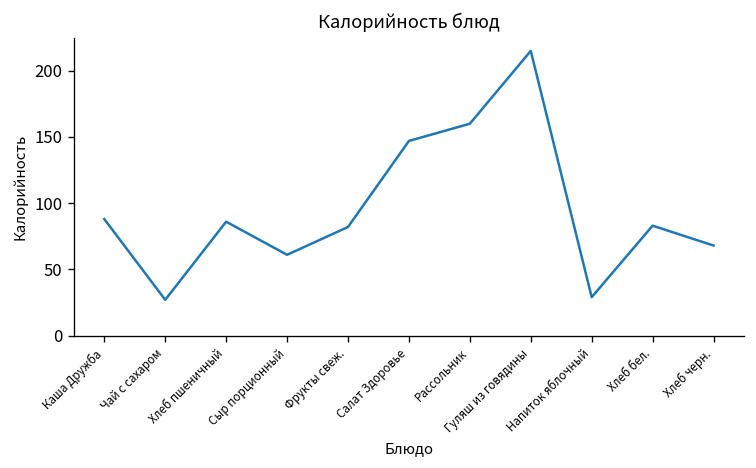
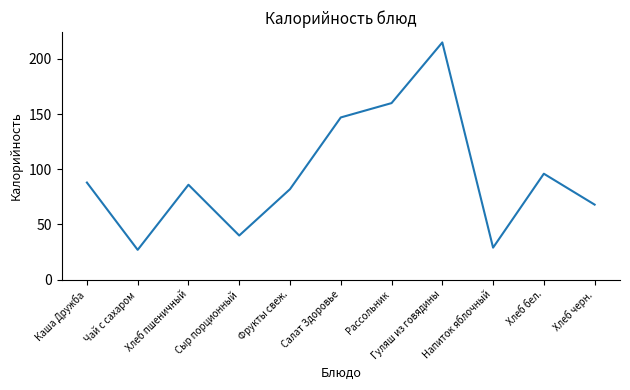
  {
    "Каша Дружба": 88,
    "Чай с сахаром": 27,
    "Хлеб пшеничный": 86,
-   "Сыр порционный": 61,
+   "Сыр порционный": 40,
    "Фрукты свеж.": 82,
    "Салат Здоровье": 147,
    "Рассольник": 160,
    "Гуляш из говядины": 215,
    "Напиток яблочный": 29,
-   "Хлеб бел.": 83,
+   "Хлеб бел.": 96,
    "Хлеб черн.": 68
  }
